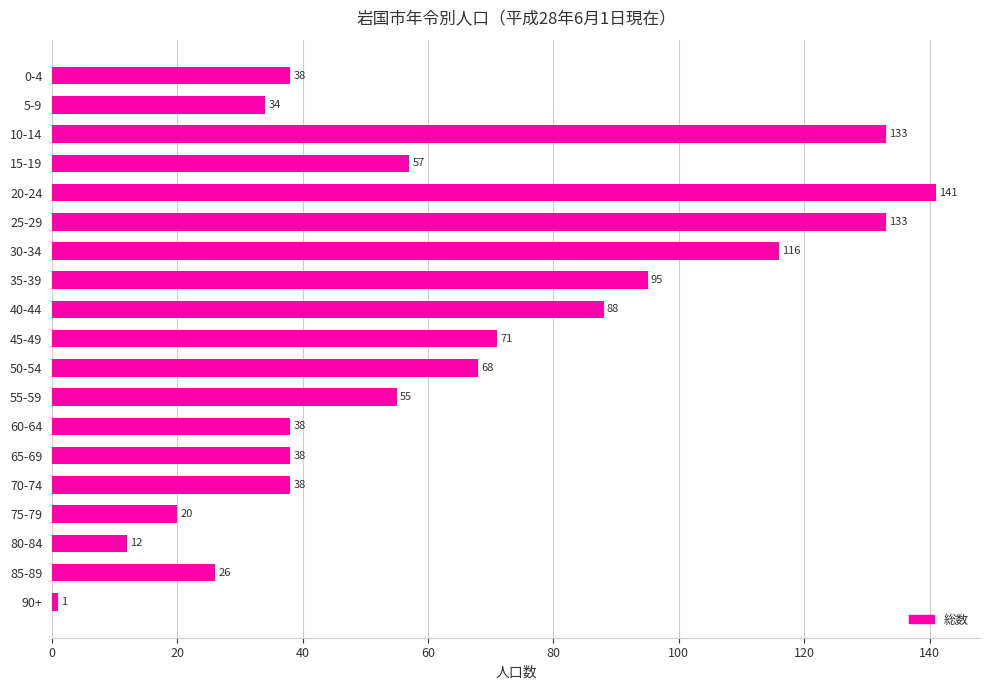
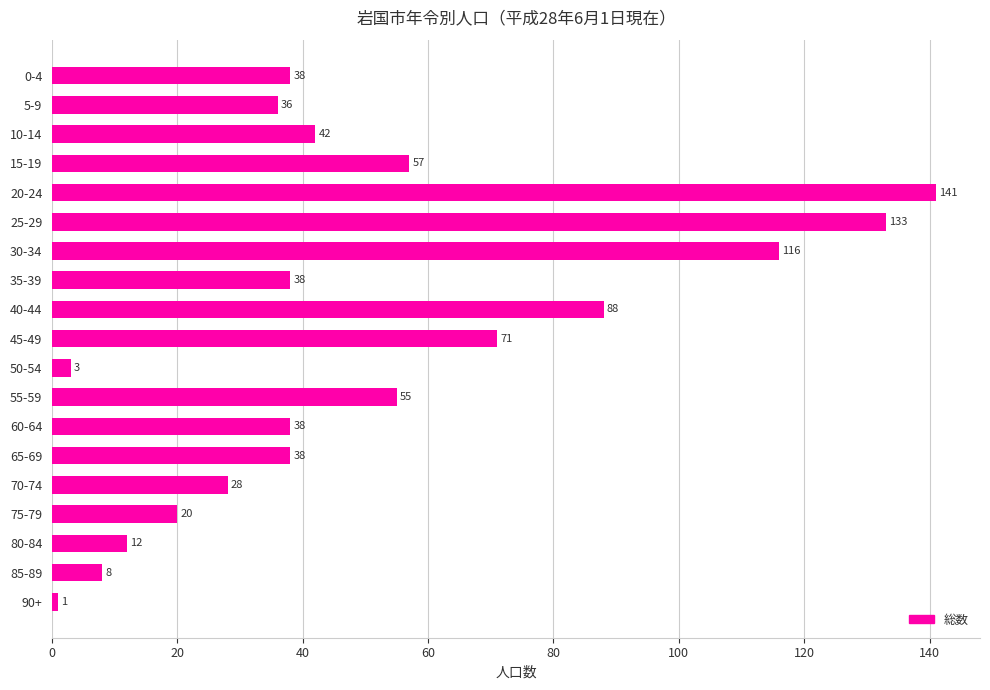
  {
    "0-4": 38,
-   "5-9": 34,
-   "10-14": 133,
+   "5-9": 36,
+   "10-14": 42,
    "15-19": 57,
    "20-24": 141,
    "25-29": 133,
    "30-34": 116,
-   "35-39": 95,
+   "35-39": 38,
    "40-44": 88,
    "45-49": 71,
-   "50-54": 68,
+   "50-54": 3,
    "55-59": 55,
    "60-64": 38,
    "65-69": 38,
-   "70-74": 38,
+   "70-74": 28,
    "75-79": 20,
    "80-84": 12,
-   "85-89": 26,
+   "85-89": 8,
    "90+": 1
  }
